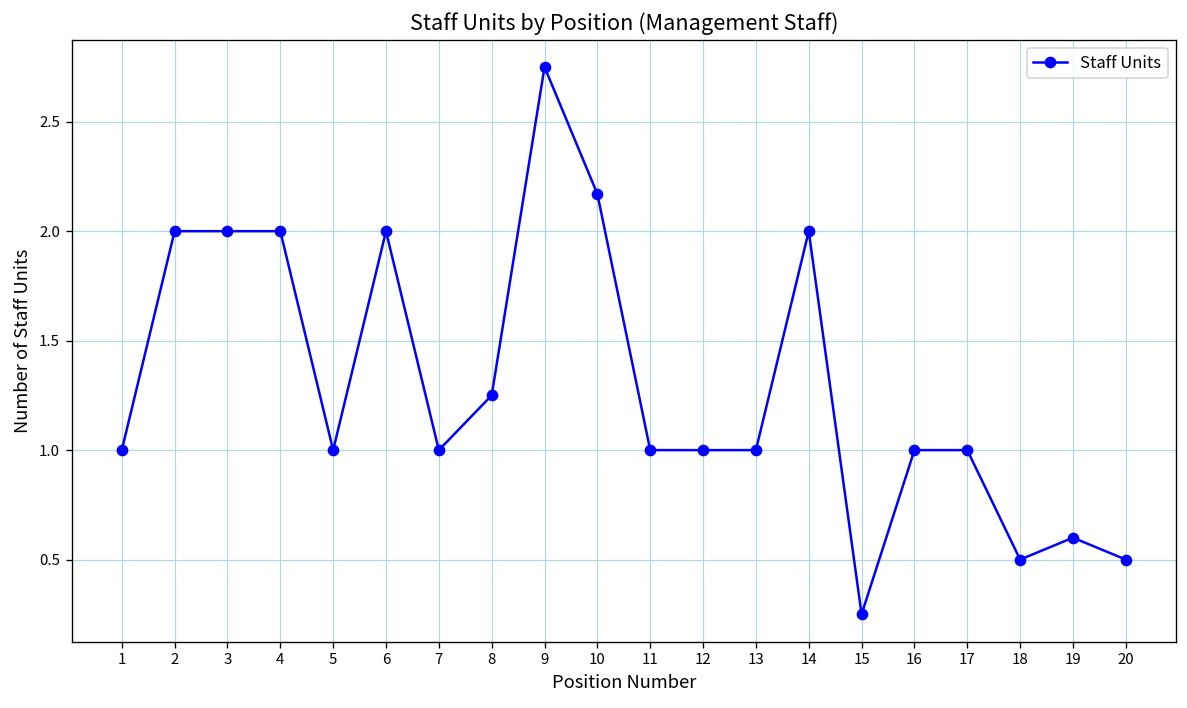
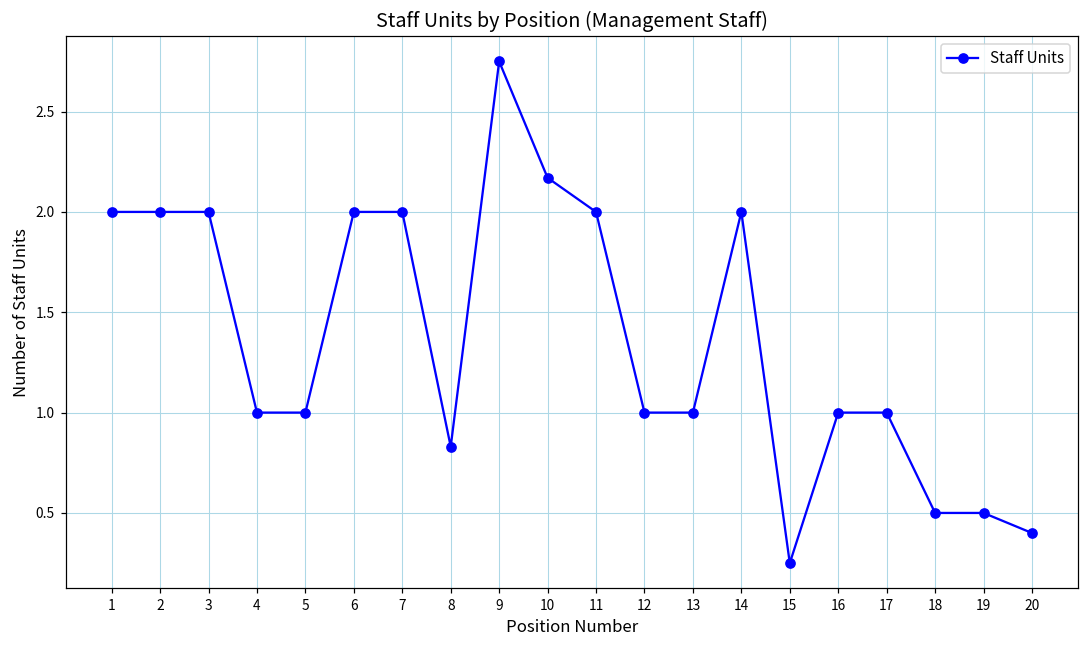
  {
-   "1": 1,
+   "1": 2,
    "2": 2.00,
    "3": 2.00,
-   "4": 2,
+   "4": 1,
    "5": 1.00,
    "6": 2.00,
-   "7": 1,
-   "8": 1.25,
+   "7": 2,
+   "8": 0.83,
    "9": 2.75,
    "10": 2.17,
-   "11": 1,
+   "11": 2,
    "12": 1.00,
    "13": 1.00,
    "14": 2.00,
    "15": 0.25,
    "16": 1.00,
    "17": 1.00,
    "18": 0.50,
-   "19": 0.6,
-   "20": 0.5
+   "19": 0.5,
+   "20": 0.4
  }
